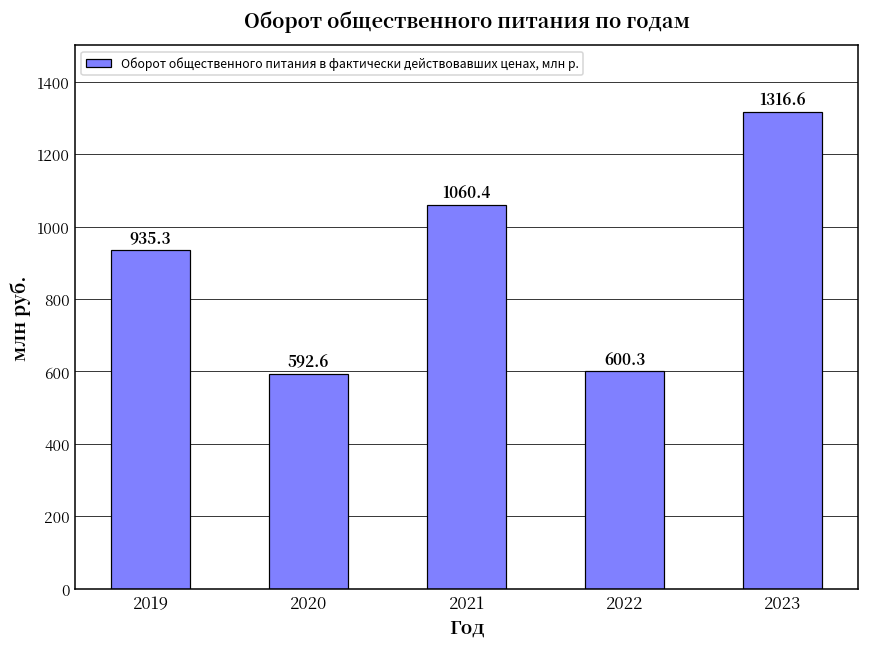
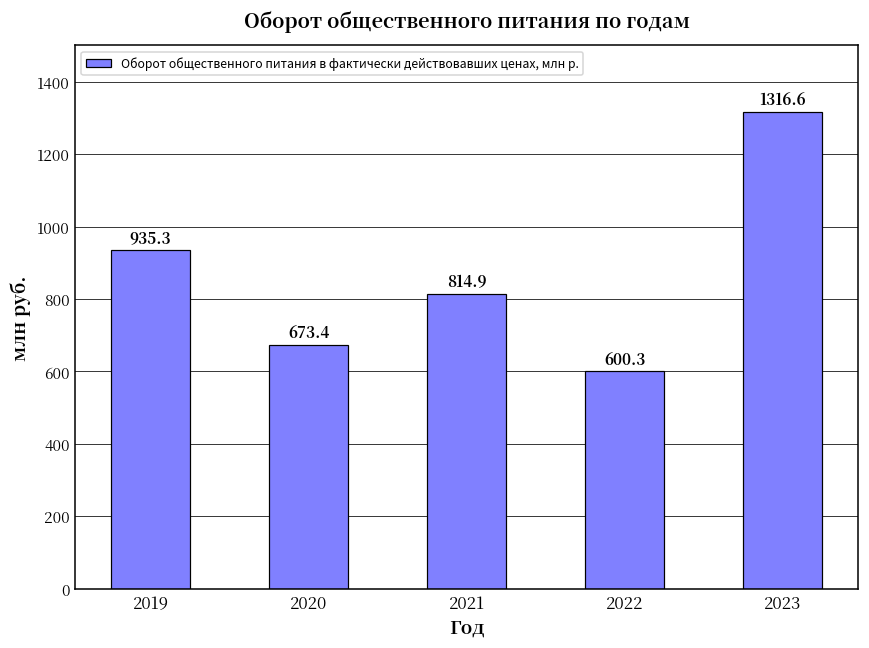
  {
    "2019": 935.3,
-   "2020": 592.6,
-   "2021": 1060.4,
+   "2020": 673.4,
+   "2021": 814.9,
    "2022": 600.3,
    "2023": 1316.6
  }
